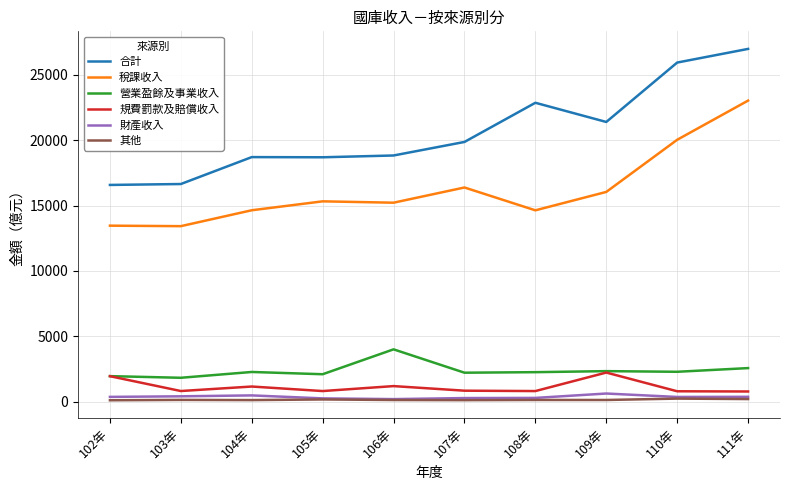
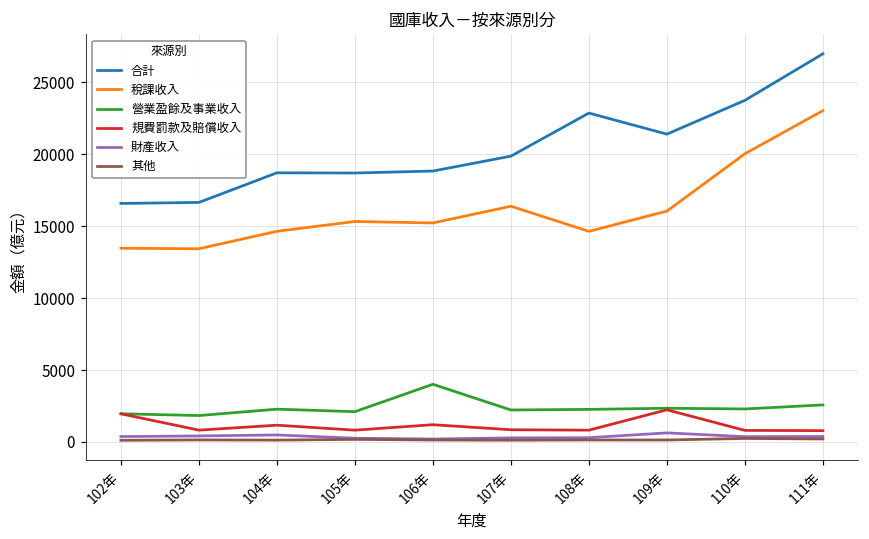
  {
    "合計": {
      "102年": 16600,
      "103年": 16700,
      "104年": 18700,
      "105年": 18700,
      "106年": 18800,
      "107年": 19900,
      "108年": 22900,
      "109年": 21400,
-     "110年": 25900,
+     "110年": 23700,
      "111年": 27000
    },
    "稅課收入": {
      "102年": 13500,
      "103年": 13400,
      "104年": 14600,
      "105年": 15300,
      "106年": 15200,
      "107年": 16400,
      "108年": 14600,
      "109年": 16000,
      "110年": 20000,
      "111年": 23000
    },
    "營業盈餘及事業收入": {
      "103年": 1800,
      "104年": 2300,
      "105年": 2100,
      "106年": 4000,
      "107年": 2200,
      "108年": 2300,
      "110年": 2300,
      "111年": 2600
    },
    "規費罰款及賠償收入": {
      "103年": 800,
      "104年": 1200,
      "105年": 800,
      "106年": 1200,
      "107年": 800,
      "108年": 800,
      "110年": 800,
      "111年": 800
    },
    "財產收入": {
      "102年": 400,
      "103年": 400,
      "104年": 500,
      "109年": 600
    },
    "其他": {
      "102年": 100,
      "103年": 100,
      "104年": 100,
      "109年": 100
    }
  }
